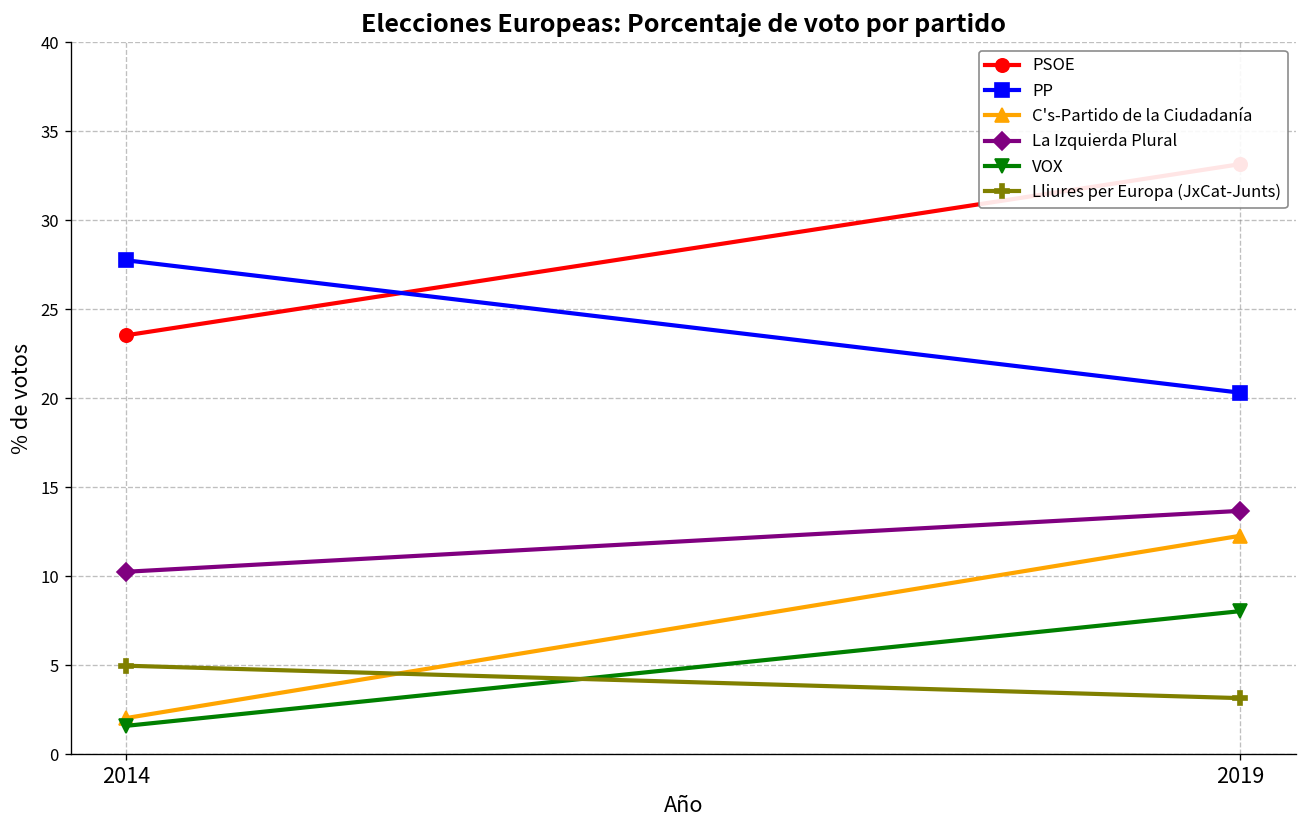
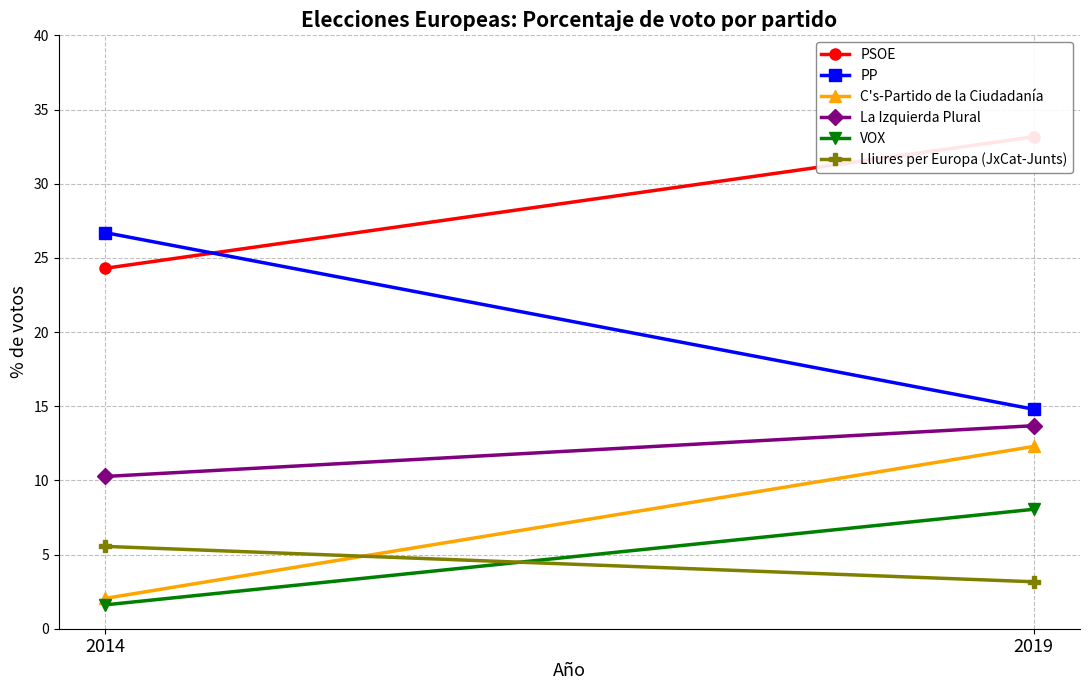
  {
    "PSOE": {
-     "2014": 23.5
+     "2014": 24.3
    },
    "PP": {
-     "2014": 27.8,
-     "2019": 20.3
+     "2014": 26.7,
+     "2019": 14.8
    },
    "C's-Partido de la Ciudadanía": {
      "2014": 2.0,
      "2019": 12.3
    },
    "La Izquierda Plural": {
      "2014": 10.3,
      "2019": 13.7
    },
    "VOX": {
      "2014": 1.6,
      "2019": 8.1
    },
    "Lliures per Europa (JxCat-Junts)": {
-     "2014": 5.0,
+     "2014": 5.6,
      "2019": 3.2
    }
  }
